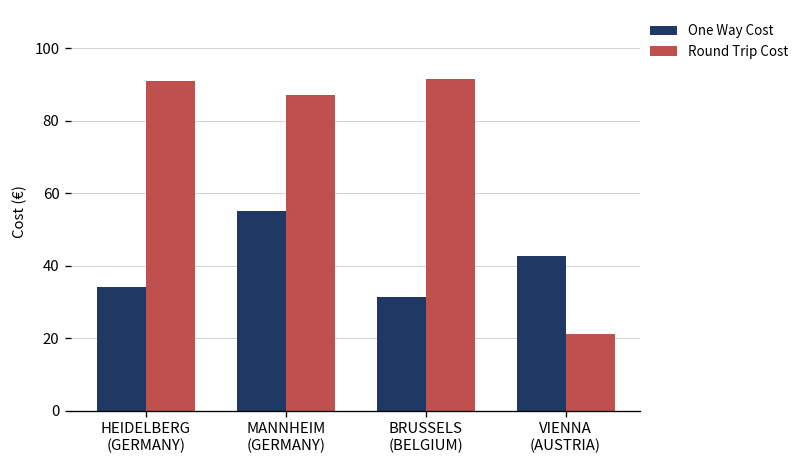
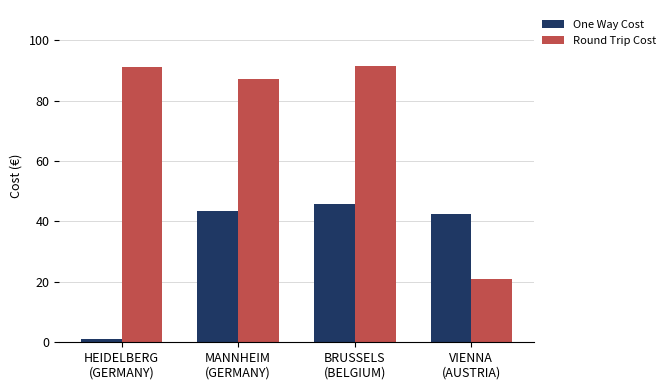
  {
    "One Way Cost": {
-     "HEIDELBERG (GERMANY)": 34,
-     "MANNHEIM (GERMANY)": 55,
-     "BRUSSELS (BELGIUM)": 31,
+     "HEIDELBERG (GERMANY)": 1,
+     "MANNHEIM (GERMANY)": 44,
+     "BRUSSELS (BELGIUM)": 46,
      "VIENNA (AUSTRIA)": 43
    },
    "Round Trip Cost": {
      "HEIDELBERG (GERMANY)": 91,
      "MANNHEIM (GERMANY)": 87,
      "BRUSSELS (BELGIUM)": 92,
      "VIENNA (AUSTRIA)": 21
    }
  }
